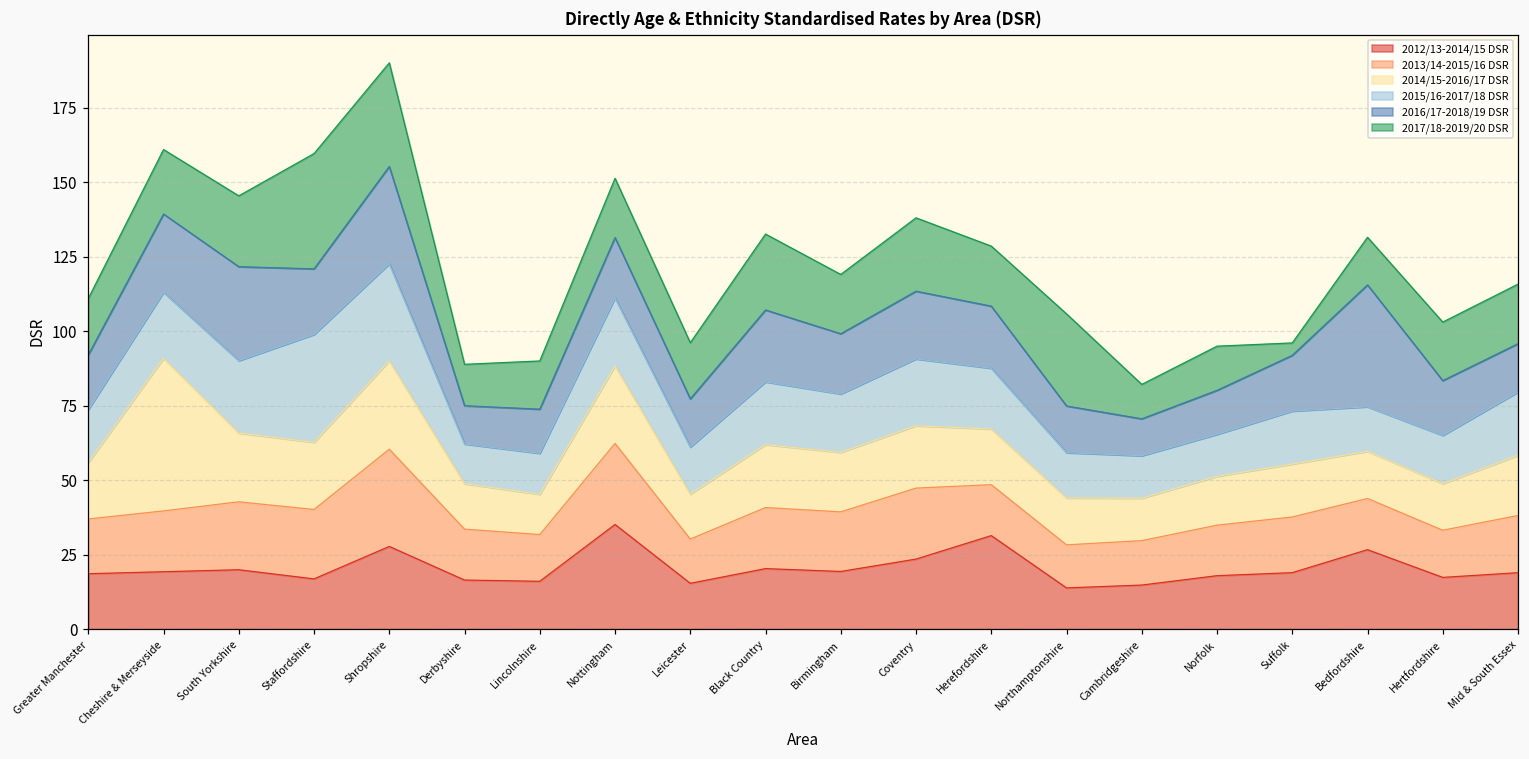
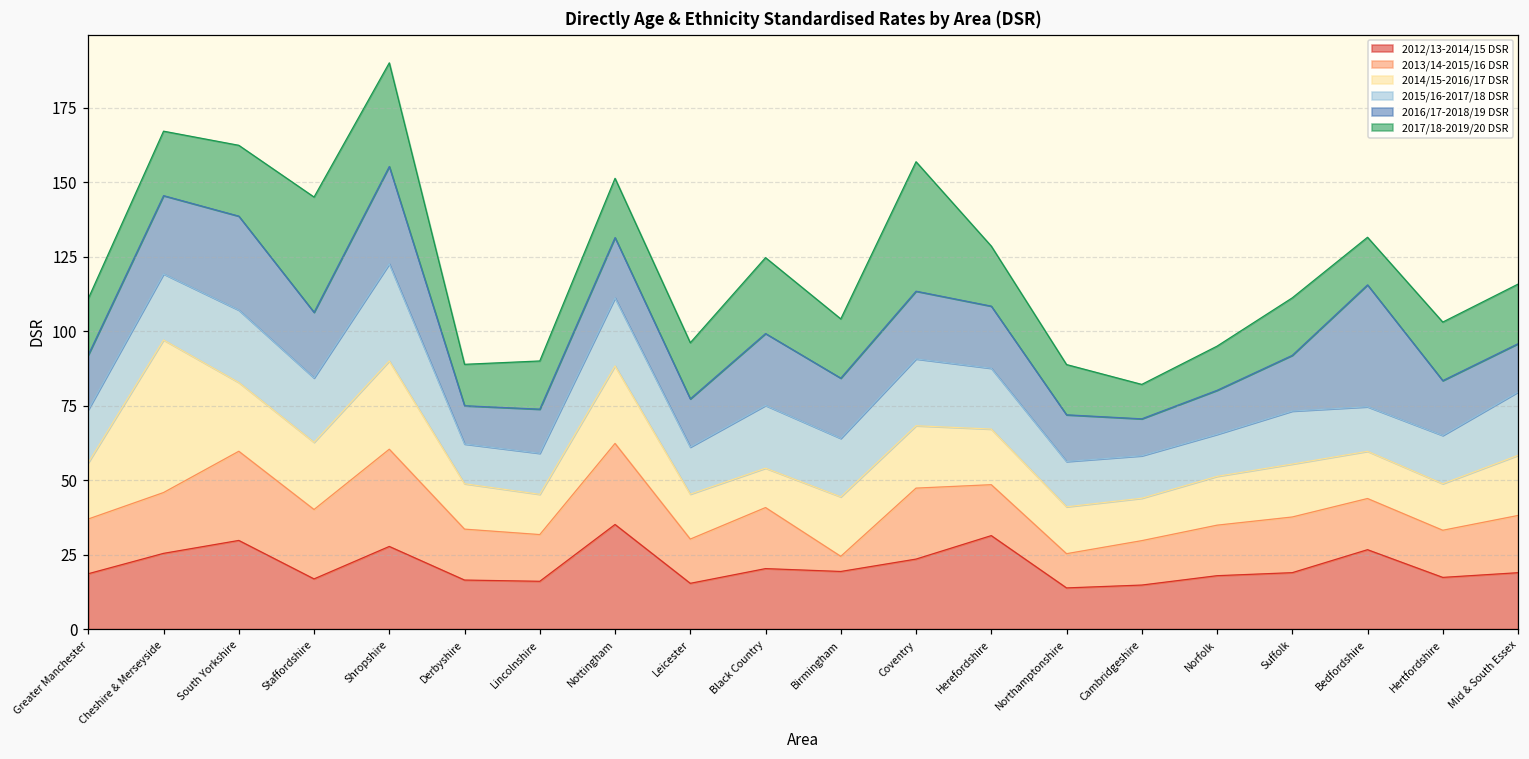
  {
    "2012/13-2014/15 DSR": {
      "Greater Manchester": 19,
-     "Cheshire & Merseyside": 19,
-     "South Yorkshire": 20,
+     "Cheshire & Merseyside": 25,
+     "South Yorkshire": 30,
      "Staffordshire": 17,
      "Shropshire": 28,
      "Derbyshire": 16,
      "Lincolnshire": 16,
      "Nottingham": 35,
      "Leicester": 15,
      "Black Country": 20,
      "Birmingham": 19,
      "Coventry": 23,
      "Herefordshire": 31,
      "Northamptonshire": 14,
      "Cambridgeshire": 15,
      "Norfolk": 18,
      "Suffolk": 19,
      "Bedfordshire": 27,
      "Hertfordshire": 17,
      "Mid & South Essex": 19
    },
    "2013/14-2015/16 DSR": {
      "Greater Manchester": 18,
      "Cheshire & Merseyside": 20,
-     "South Yorkshire": 23,
+     "South Yorkshire": 30,
      "Staffordshire": 23,
      "Shropshire": 33,
      "Derbyshire": 17,
      "Lincolnshire": 16,
      "Nottingham": 27,
      "Leicester": 15,
      "Black Country": 20,
-     "Birmingham": 20,
+     "Birmingham": 5,
      "Coventry": 24,
      "Herefordshire": 17,
-     "Northamptonshire": 14,
+     "Northamptonshire": 11,
      "Cambridgeshire": 15,
      "Norfolk": 17,
      "Suffolk": 19,
      "Bedfordshire": 17,
      "Hertfordshire": 16,
      "Mid & South Essex": 19
    },
    "2014/15-2016/17 DSR": {
      "Greater Manchester": 19,
      "Cheshire & Merseyside": 51,
      "South Yorkshire": 23,
      "Staffordshire": 23,
      "Shropshire": 30,
      "Derbyshire": 15,
      "Lincolnshire": 14,
      "Nottingham": 26,
      "Leicester": 15,
-     "Black Country": 21,
+     "Black Country": 13,
      "Birmingham": 20,
      "Coventry": 21,
      "Herefordshire": 19,
      "Northamptonshire": 16,
      "Cambridgeshire": 14,
      "Norfolk": 16,
      "Suffolk": 18,
      "Bedfordshire": 16,
      "Hertfordshire": 16,
      "Mid & South Essex": 20
    },
    "2015/16-2017/18 DSR": {
      "Greater Manchester": 18,
      "Cheshire & Merseyside": 22,
      "South Yorkshire": 24,
-     "Staffordshire": 36,
+     "Staffordshire": 22,
      "Shropshire": 33,
      "Derbyshire": 13,
      "Lincolnshire": 14,
      "Nottingham": 23,
      "Leicester": 16,
      "Black Country": 21,
      "Birmingham": 20,
      "Coventry": 22,
      "Herefordshire": 20,
      "Northamptonshire": 15,
      "Cambridgeshire": 14,
      "Norfolk": 14,
      "Suffolk": 18,
      "Bedfordshire": 15,
      "Hertfordshire": 16,
      "Mid & South Essex": 21
    },
    "2016/17-2018/19 DSR": {
      "Greater Manchester": 18,
      "Cheshire & Merseyside": 26,
      "South Yorkshire": 32,
      "Staffordshire": 22,
      "Shropshire": 33,
      "Derbyshire": 13,
      "Lincolnshire": 15,
      "Nottingham": 20,
      "Leicester": 16,
      "Black Country": 24,
      "Birmingham": 20,
      "Coventry": 23,
      "Herefordshire": 21,
      "Northamptonshire": 16,
      "Cambridgeshire": 12,
      "Norfolk": 15,
      "Suffolk": 19,
      "Bedfordshire": 41,
      "Hertfordshire": 18,
      "Mid & South Essex": 16
    },
    "2017/18-2019/20 DSR": {
      "Greater Manchester": 19,
      "Cheshire & Merseyside": 22,
      "South Yorkshire": 24,
      "Staffordshire": 39,
      "Shropshire": 35,
      "Derbyshire": 14,
      "Lincolnshire": 16,
      "Nottingham": 20,
      "Leicester": 19,
      "Black Country": 25,
      "Birmingham": 20,
-     "Coventry": 25,
+     "Coventry": 43,
      "Herefordshire": 20,
-     "Northamptonshire": 31,
+     "Northamptonshire": 17,
      "Cambridgeshire": 12,
      "Norfolk": 15,
-     "Suffolk": 4,
+     "Suffolk": 19,
      "Bedfordshire": 16,
      "Hertfordshire": 20,
      "Mid & South Essex": 20
    }
  }
